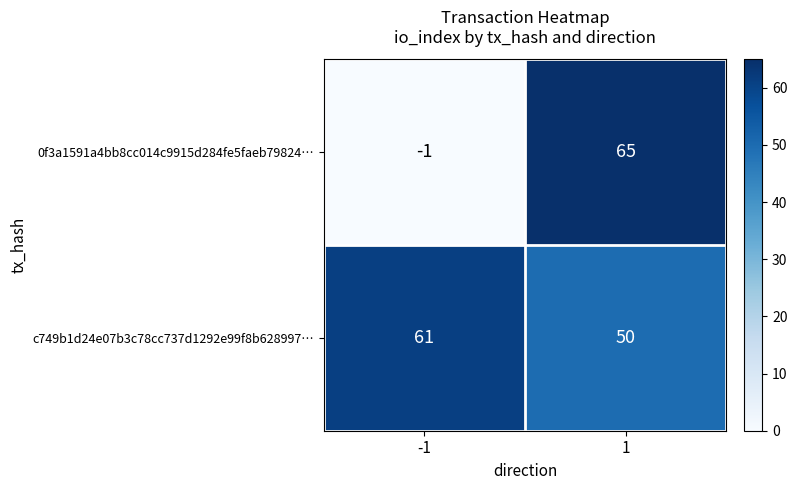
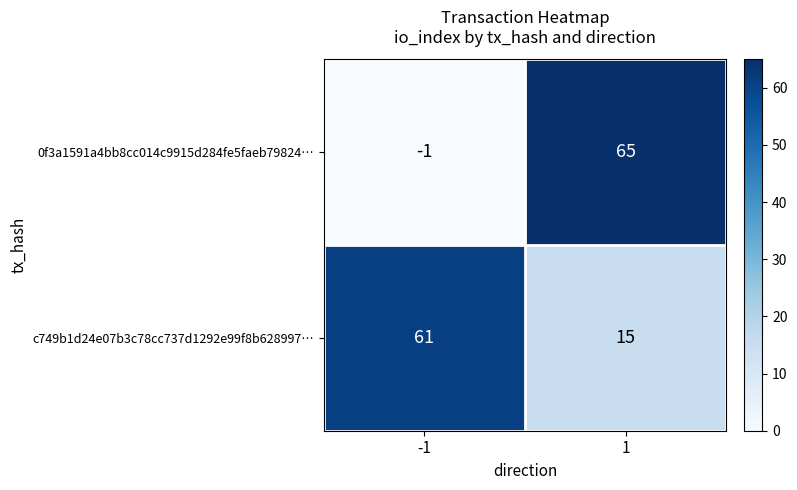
  {
    "0f3a1591a4bb8cc014c9915d284fe5faeb79824…": {
      "-1": -1,
      "1": 65
    },
    "c749b1d24e07b3c78cc737d1292e99f8b628997…": {
      "-1": 61,
-     "1": 50
+     "1": 15
    }
  }
